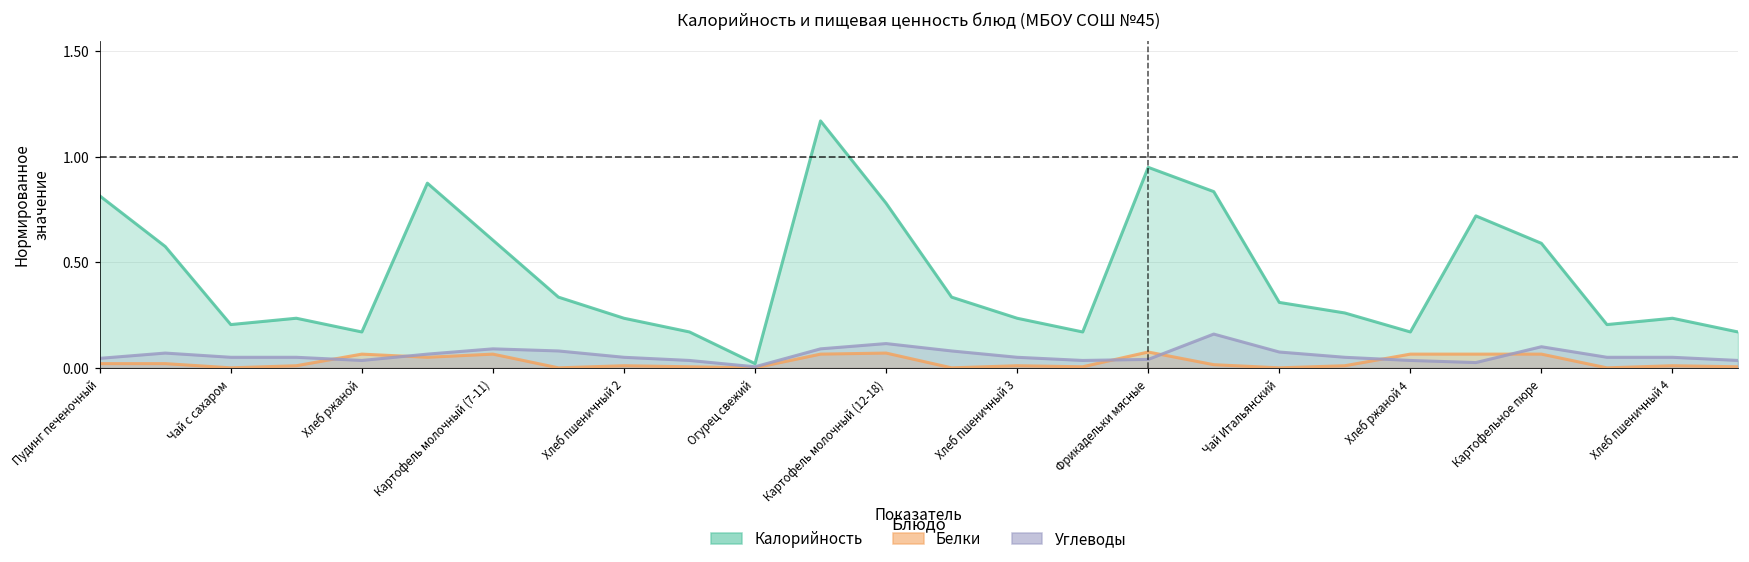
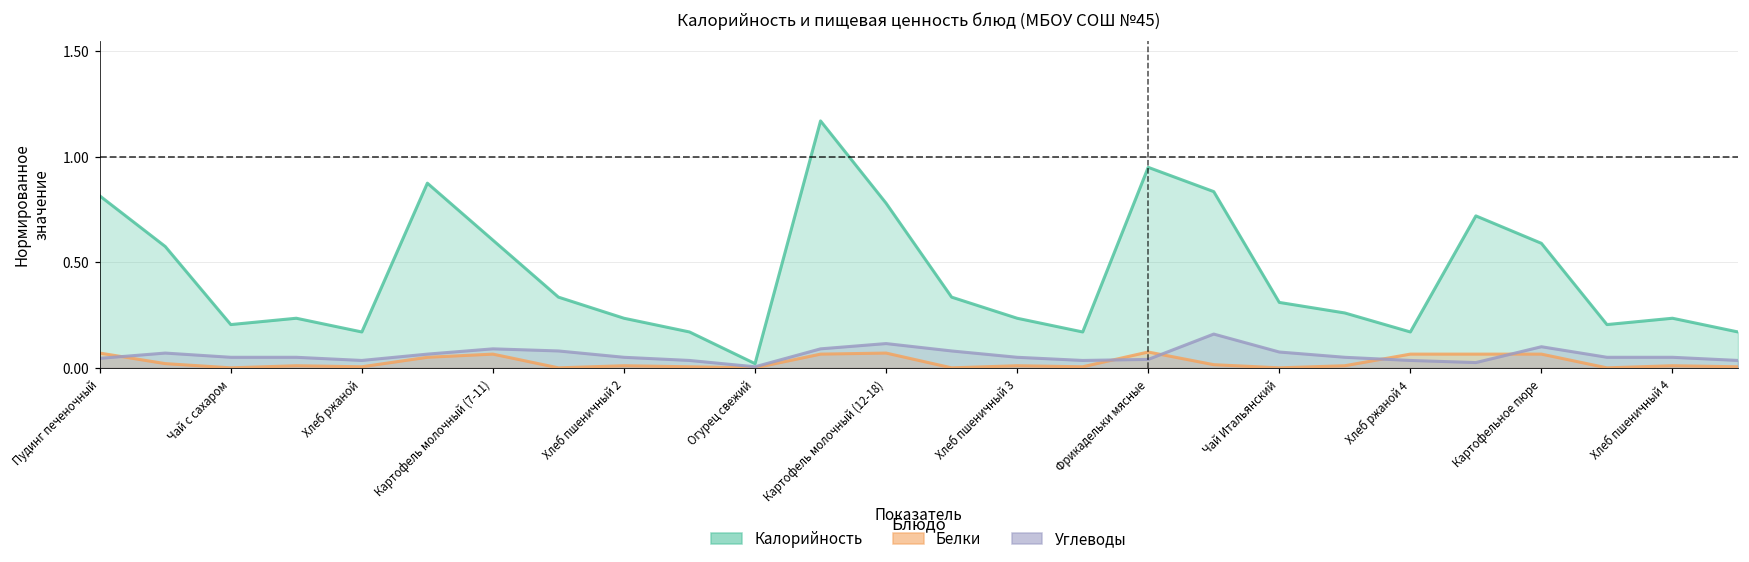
  {
    "Белки": {
-     "Пудинг печеночный": 0.02,
+     "Пудинг печеночный": 0.07,
      "Чай с сахаром": 0.00,
-     "Хлеб ржаной": 0.07,
+     "Хлеб ржаной": 0.01,
      "Картофель молочный (7-11)": 0.07,
      "Хлеб пшеничный 2": 0.01,
      "Картофель молочный (12-18)": 0.07,
      "Хлеб пшеничный 3": 0.01,
      "Фрикадельки мясные": 0.08,
      "Чай Итальянский": 0.00,
      "Хлеб ржаной 4": 0.07,
      "Картофельное пюре": 0.07,
      "Хлеб пшеничный 4": 0.01
    }
  }
